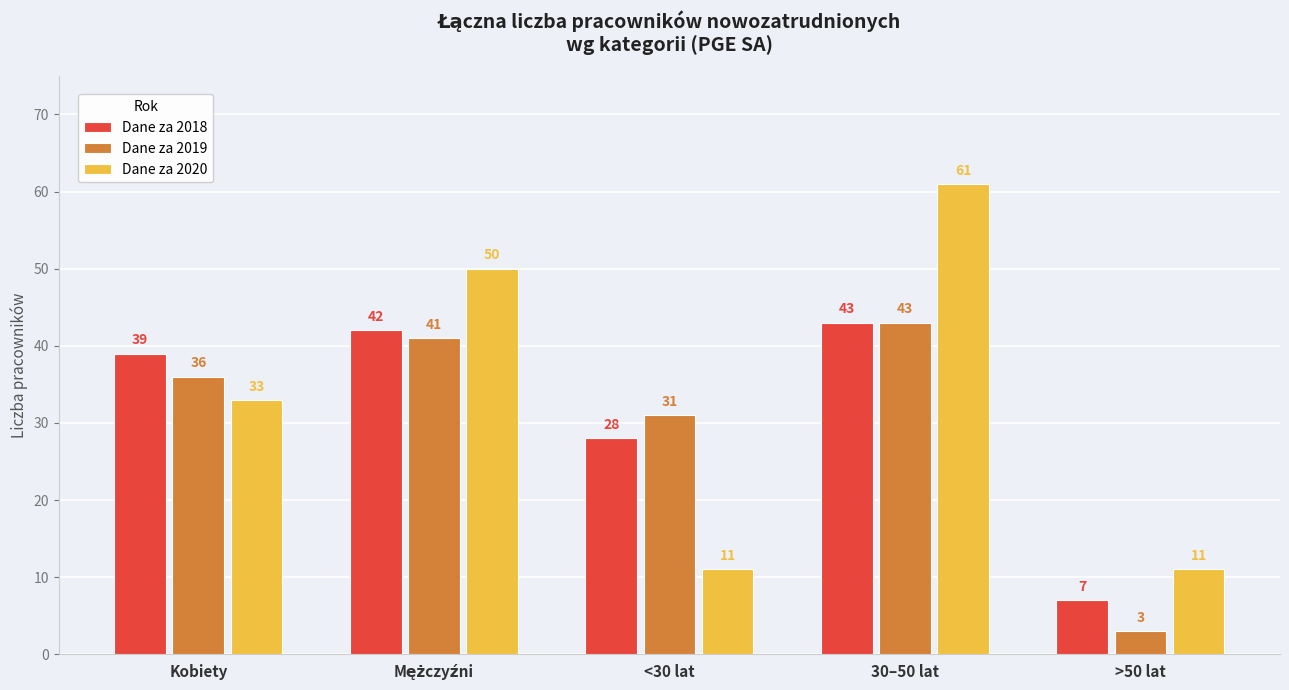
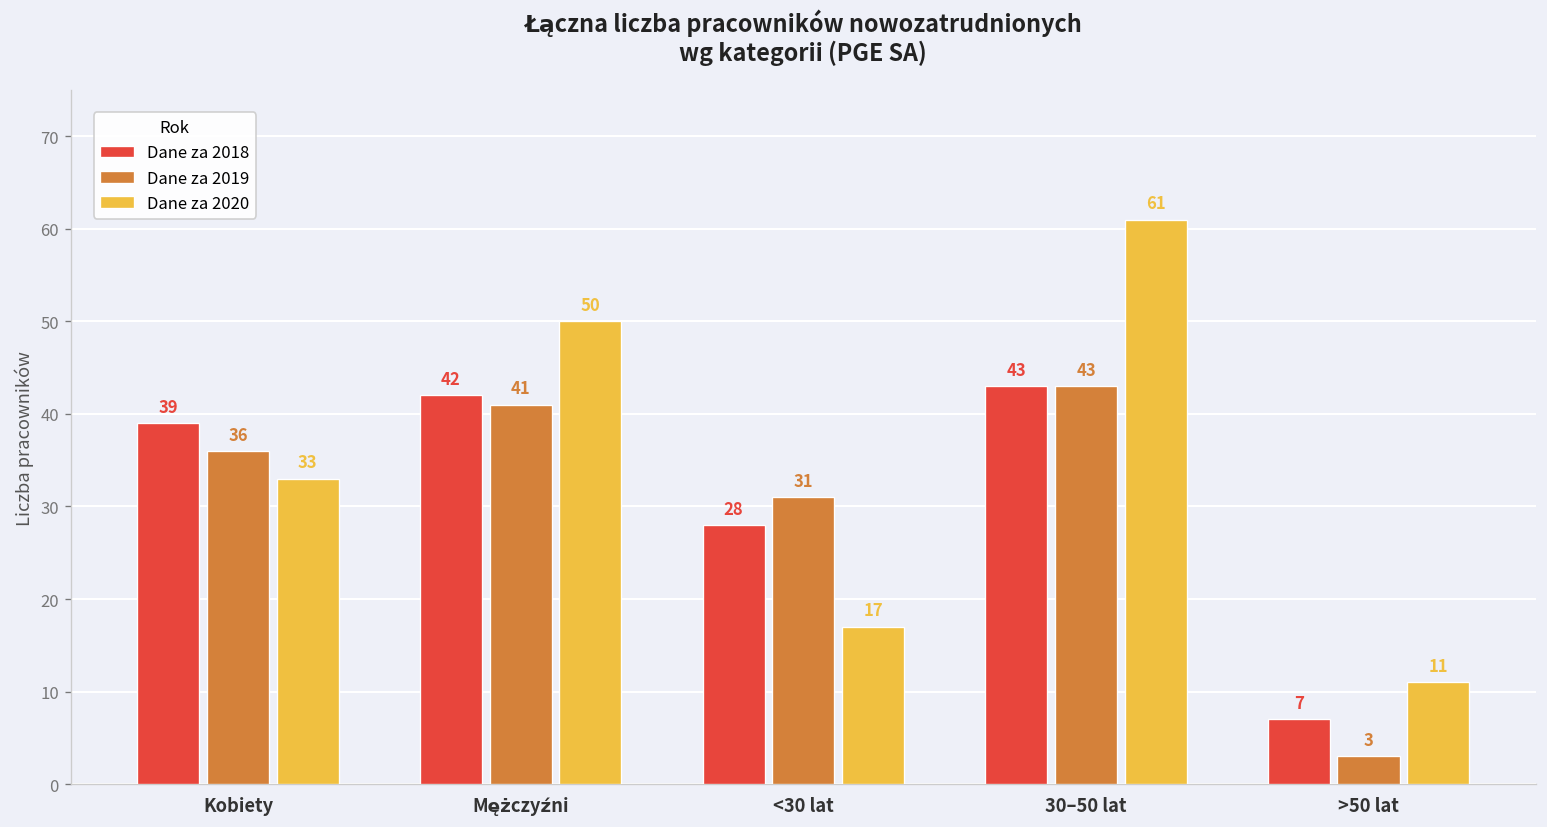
  {
    "Dane za 2018": {
      "Kobiety": 39,
      "Mężczyźni": 42,
      "<30 lat": 28,
      "30–50 lat": 43,
      ">50 lat": 7
    },
    "Dane za 2019": {
      "Kobiety": 36,
      "Mężczyźni": 41,
      "<30 lat": 31,
      "30–50 lat": 43,
      ">50 lat": 3
    },
    "Dane za 2020": {
      "Kobiety": 33,
      "Mężczyźni": 50,
-     "<30 lat": 11,
+     "<30 lat": 17,
      "30–50 lat": 61,
      ">50 lat": 11
    }
  }
